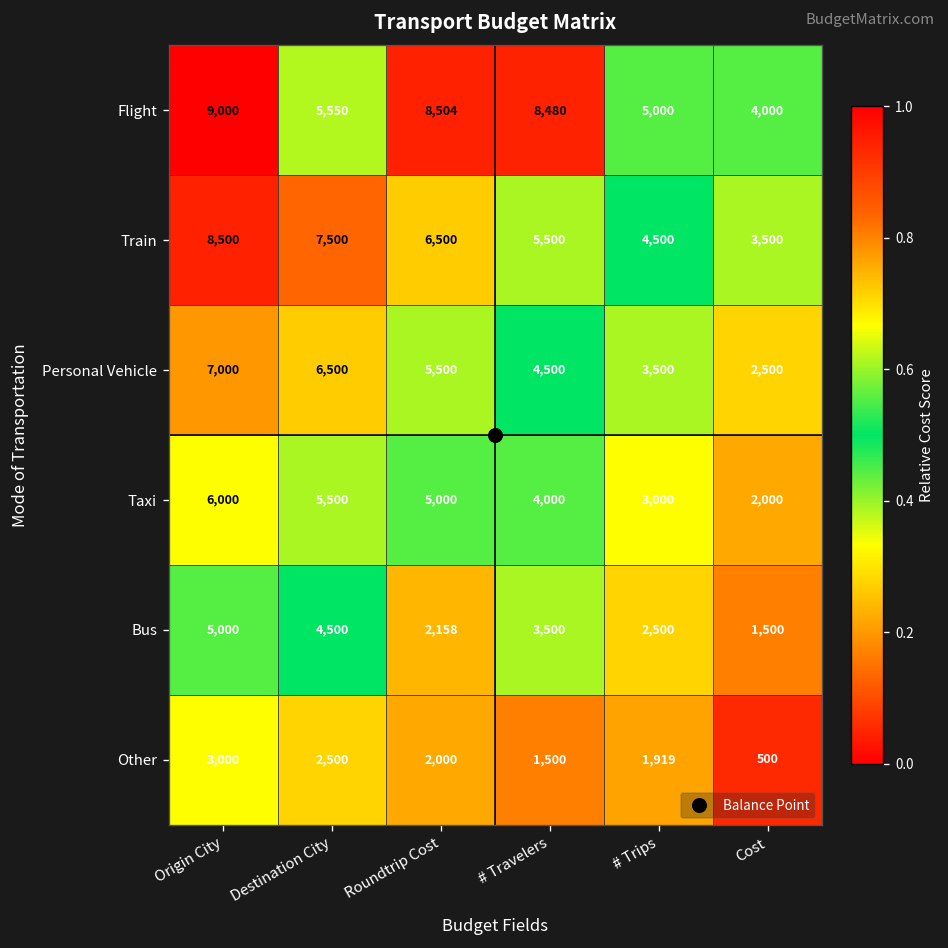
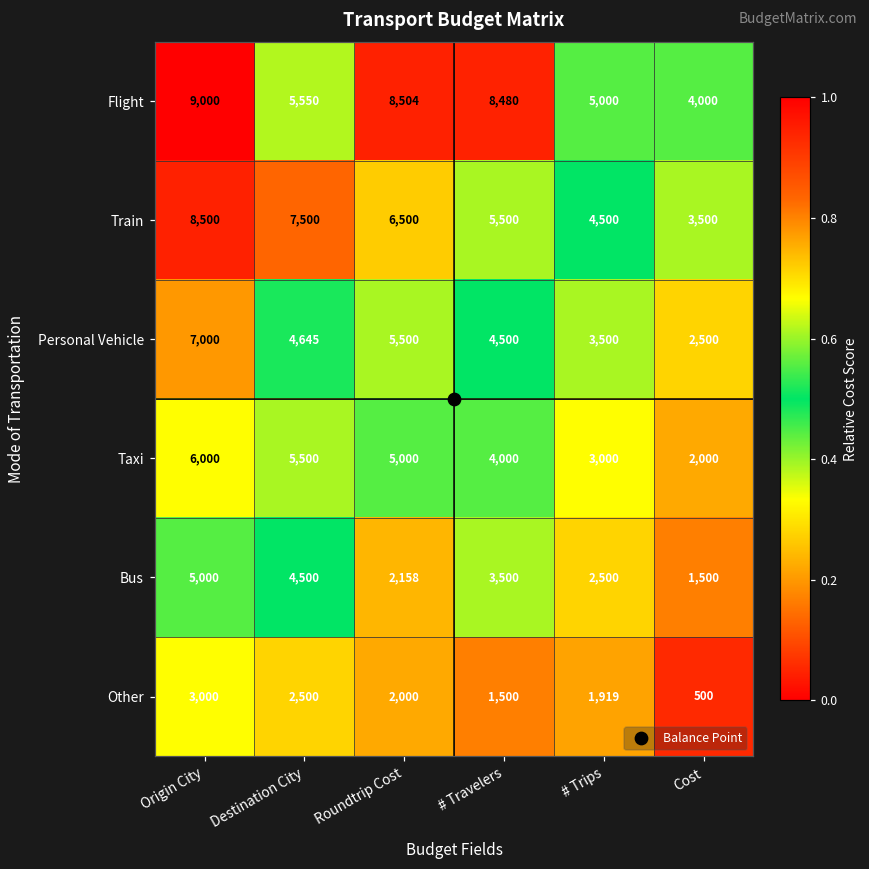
  {
    "Flight": {
      "Origin City": "9,000",
      "Destination City": "5,550",
      "Roundtrip Cost": "8,504",
      "# Travelers": "8,480",
      "# Trips": "5,000",
      "Cost": "4,000"
    },
    "Train": {
      "Origin City": "8,500",
      "Destination City": "7,500",
      "Roundtrip Cost": "6,500",
      "# Travelers": "5,500",
      "# Trips": "4,500",
      "Cost": "3,500"
    },
    "Personal Vehicle": {
      "Origin City": "7,000",
-     "Destination City": "6,500",
+     "Destination City": "4,645",
      "Roundtrip Cost": "5,500",
      "# Travelers": "4,500",
      "# Trips": "3,500",
      "Cost": "2,500"
    },
    "Taxi": {
      "Origin City": "6,000",
      "Destination City": "5,500",
      "Roundtrip Cost": "5,000",
      "# Travelers": "4,000",
      "# Trips": "3,000",
      "Cost": "2,000"
    },
    "Bus": {
      "Origin City": "5,000",
      "Destination City": "4,500",
      "Roundtrip Cost": "2,158",
      "# Travelers": "3,500",
      "# Trips": "2,500",
      "Cost": "1,500"
    },
    "Other": {
      "Origin City": "3,000",
      "Destination City": "2,500",
      "Roundtrip Cost": "2,000",
      "# Travelers": "1,500",
      "# Trips": "1,919",
      "Cost": "500"
    }
  }
